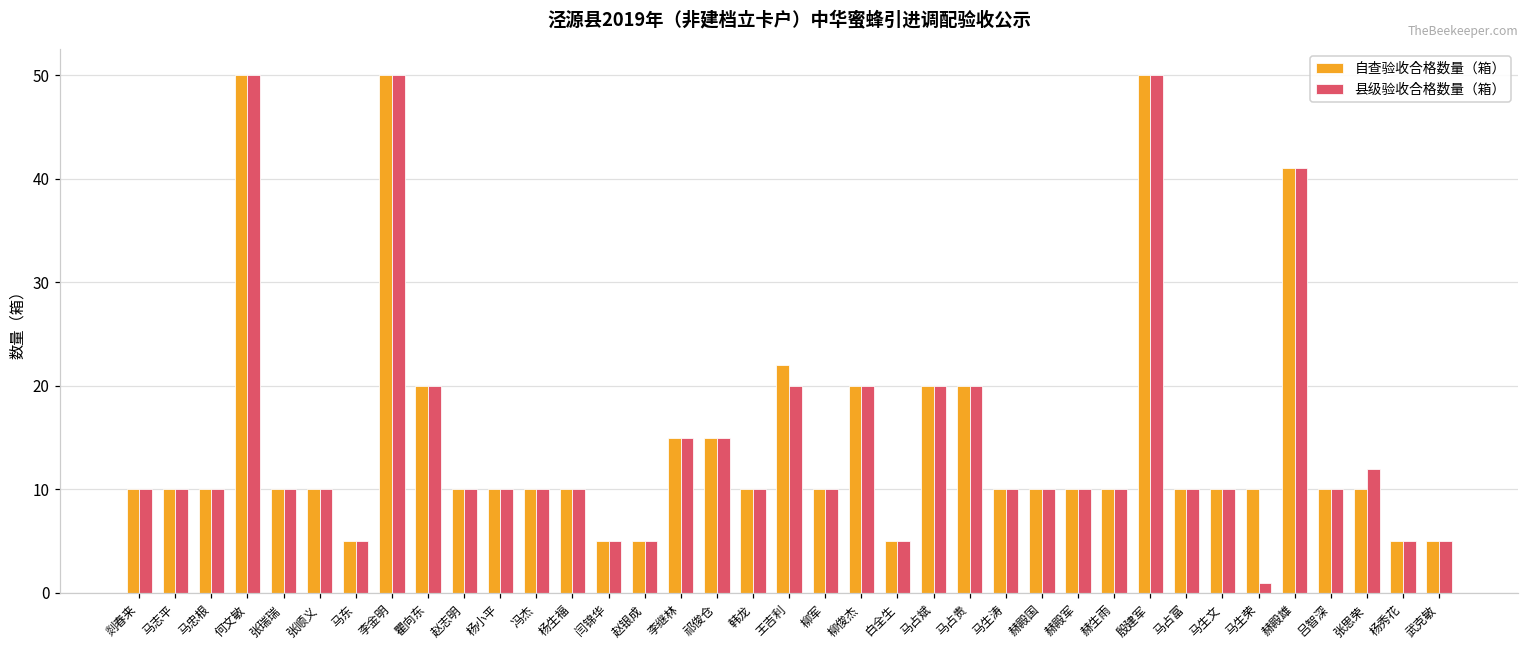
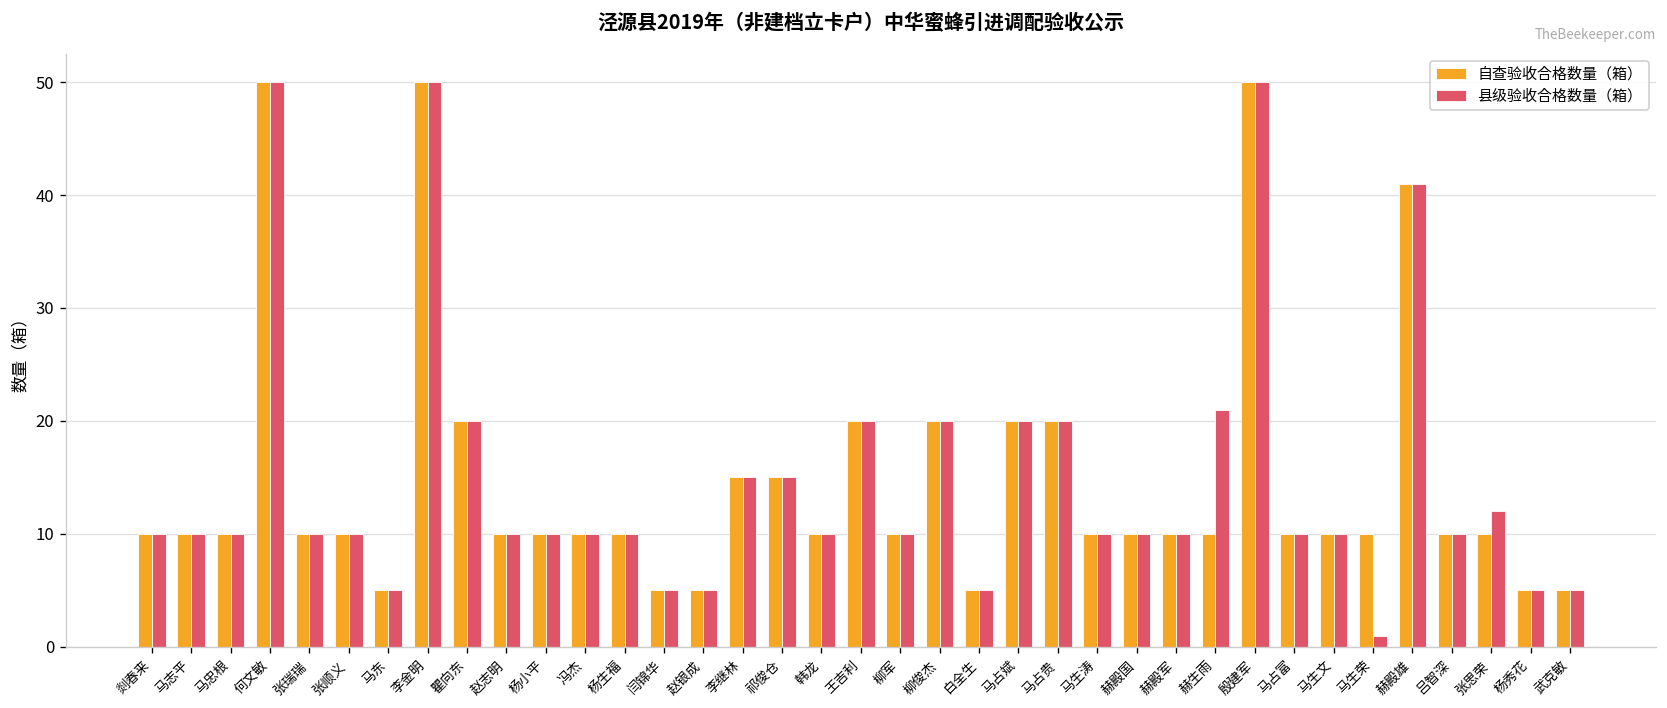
  {
    "自查验收合格数量（箱）": {
      "剡春来": 10,
      "马志平": 10,
      "马忠根": 10,
      "何文敏": 50,
      "张瑞瑞": 10,
      "张顺义": 10,
      "马东": 5,
      "李金明": 50,
      "瞿向东": 20,
      "赵志明": 10,
      "杨小平": 10,
      "冯杰": 10,
      "杨生福": 10,
      "闫锦华": 5,
      "赵银成": 5,
      "李继林": 15,
      "祁俊仓": 15,
      "韩龙": 10,
-     "王吉利": 22,
+     "王吉利": 20,
      "柳军": 10,
      "柳俊杰": 20,
      "白全生": 5,
      "马占斌": 20,
      "马占贵": 20,
      "马生涛": 10,
      "赫殿国": 10,
      "赫殿军": 10,
      "赫生雨": 10,
      "殷建军": 50,
      "马占富": 10,
      "马生文": 10,
      "马生荣": 10,
      "赫殿雄": 41,
      "吕智深": 10,
      "张思荣": 10,
      "杨秀花": 5,
      "武克敏": 5
    },
    "县级验收合格数量（箱）": {
      "剡春来": 10,
      "马志平": 10,
      "马忠根": 10,
      "何文敏": 50,
      "张瑞瑞": 10,
      "张顺义": 10,
      "马东": 5,
      "李金明": 50,
      "瞿向东": 20,
      "赵志明": 10,
      "杨小平": 10,
      "冯杰": 10,
      "杨生福": 10,
      "闫锦华": 5,
      "赵银成": 5,
      "李继林": 15,
      "祁俊仓": 15,
      "韩龙": 10,
      "王吉利": 20,
      "柳军": 10,
      "柳俊杰": 20,
      "白全生": 5,
      "马占斌": 20,
      "马占贵": 20,
      "马生涛": 10,
      "赫殿国": 10,
      "赫殿军": 10,
-     "赫生雨": 10,
+     "赫生雨": 21,
      "殷建军": 50,
      "马占富": 10,
      "马生文": 10,
      "马生荣": 1,
      "赫殿雄": 41,
      "吕智深": 10,
      "张思荣": 12,
      "杨秀花": 5,
      "武克敏": 5
    }
  }
